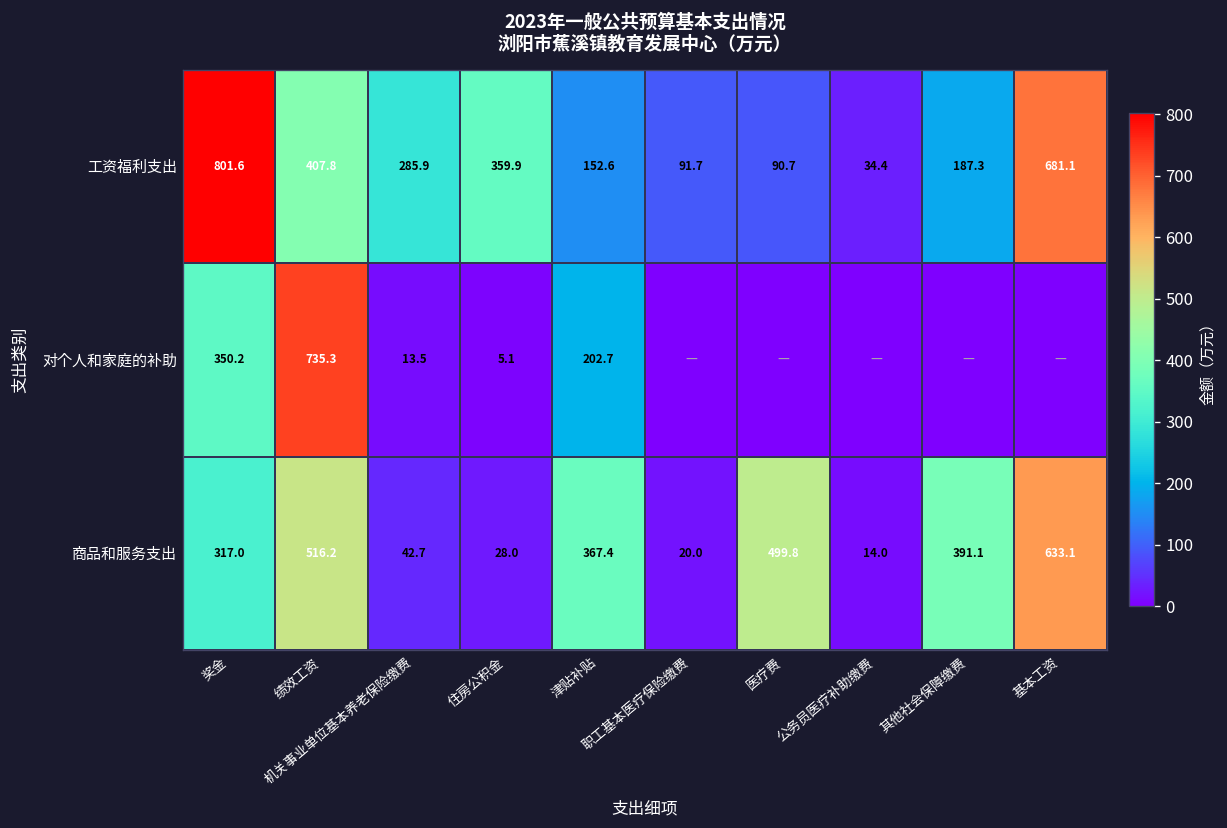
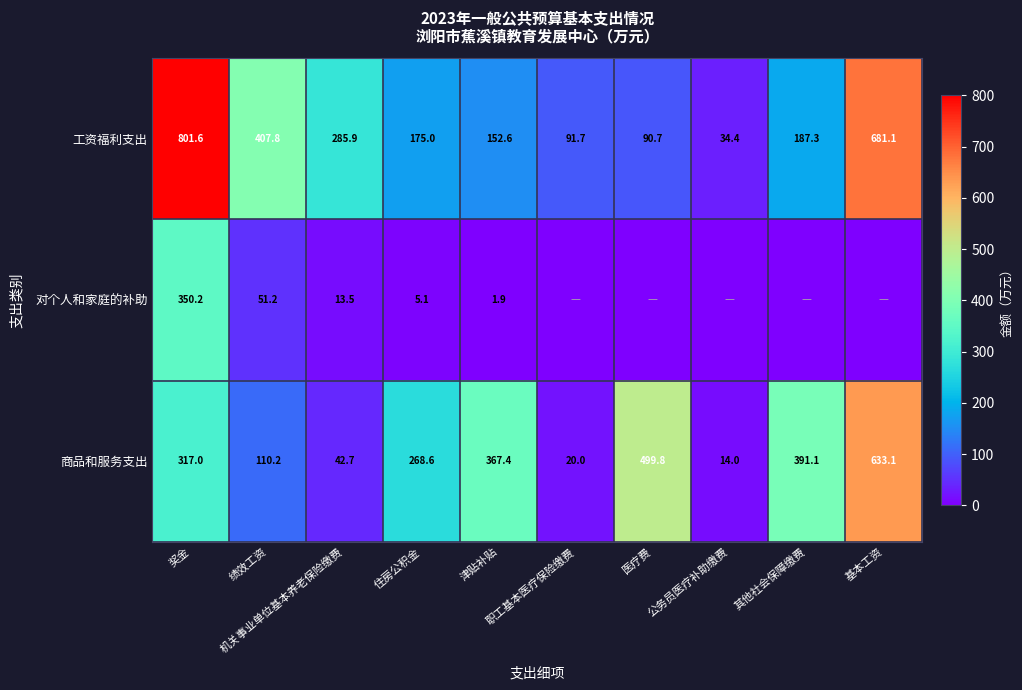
  {
    "工资福利支出": {
      "奖金": 801.6,
      "绩效工资": 407.8,
      "机关事业单位基本养老保险缴费": 285.9,
-     "住房公积金": 359.9,
+     "住房公积金": 175.0,
      "津贴补贴": 152.6,
      "职工基本医疗保险缴费": 91.7,
      "医疗费": 90.7,
      "公务员医疗补助缴费": 34.4,
      "其他社会保障缴费": 187.3,
      "基本工资": 681.1
    },
    "对个人和家庭的补助": {
      "奖金": 350.2,
-     "绩效工资": 735.3,
+     "绩效工资": 51.2,
      "机关事业单位基本养老保险缴费": 13.5,
      "住房公积金": 5.1,
-     "津贴补贴": 202.7
+     "津贴补贴": 1.9
    },
    "商品和服务支出": {
      "奖金": 317.0,
-     "绩效工资": 516.2,
+     "绩效工资": 110.2,
      "机关事业单位基本养老保险缴费": 42.7,
-     "住房公积金": 28.0,
+     "住房公积金": 268.6,
      "津贴补贴": 367.4,
      "职工基本医疗保险缴费": 20.0,
      "医疗费": 499.8,
      "公务员医疗补助缴费": 14.0,
      "其他社会保障缴费": 391.1,
      "基本工资": 633.1
    }
  }
